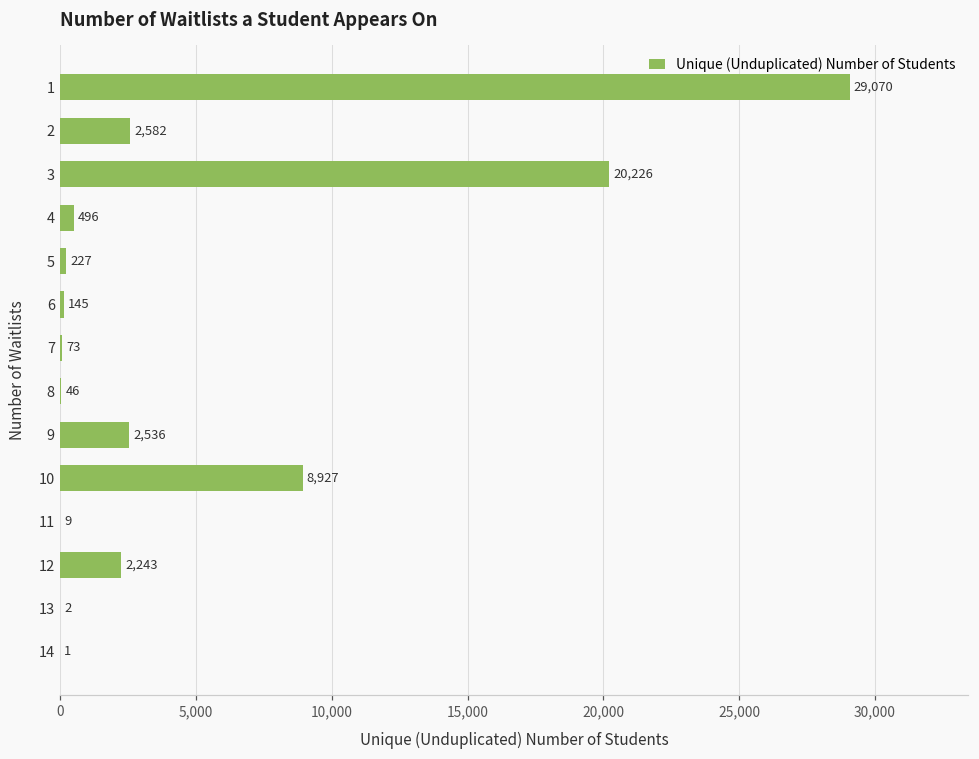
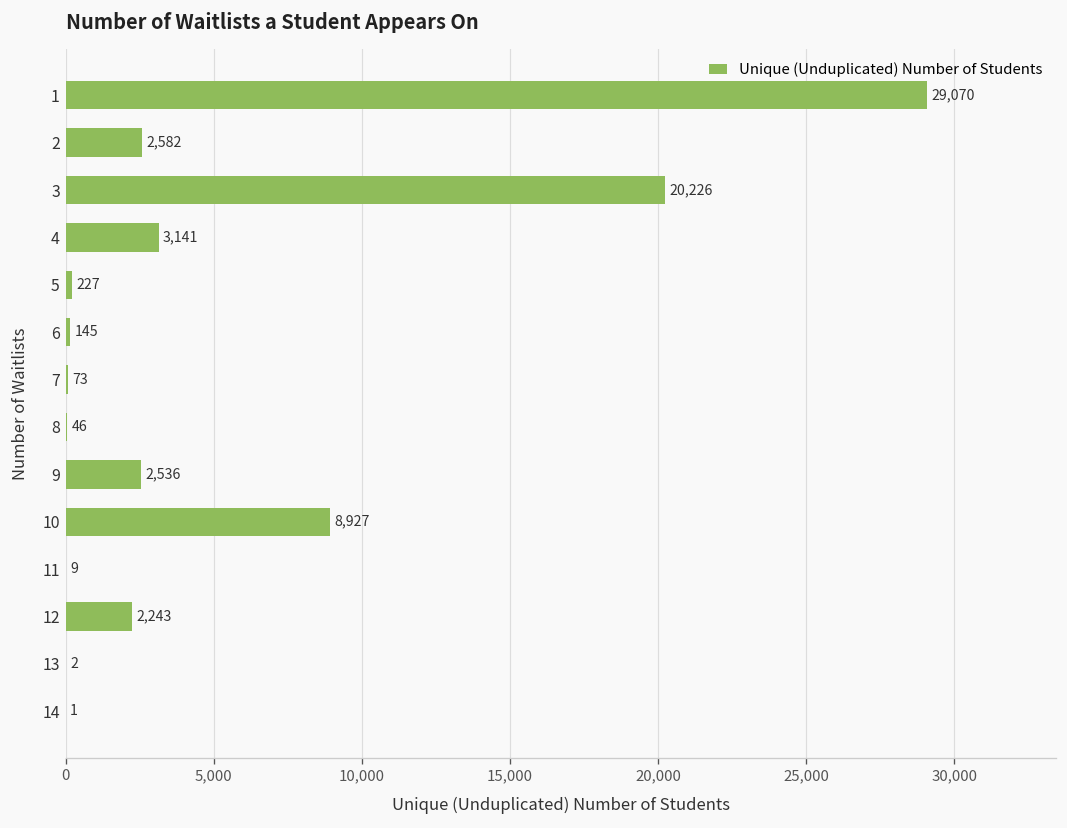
  {
    "1": "29,070",
    "2": "2,582",
    "3": "20,226",
-   "4": "496",
+   "4": "3,141",
    "5": "227",
    "6": "145",
    "7": "73",
    "8": "46",
    "9": "2,536",
    "10": "8,927",
    "11": "9",
    "12": "2,243",
    "13": "2",
    "14": "1"
  }
